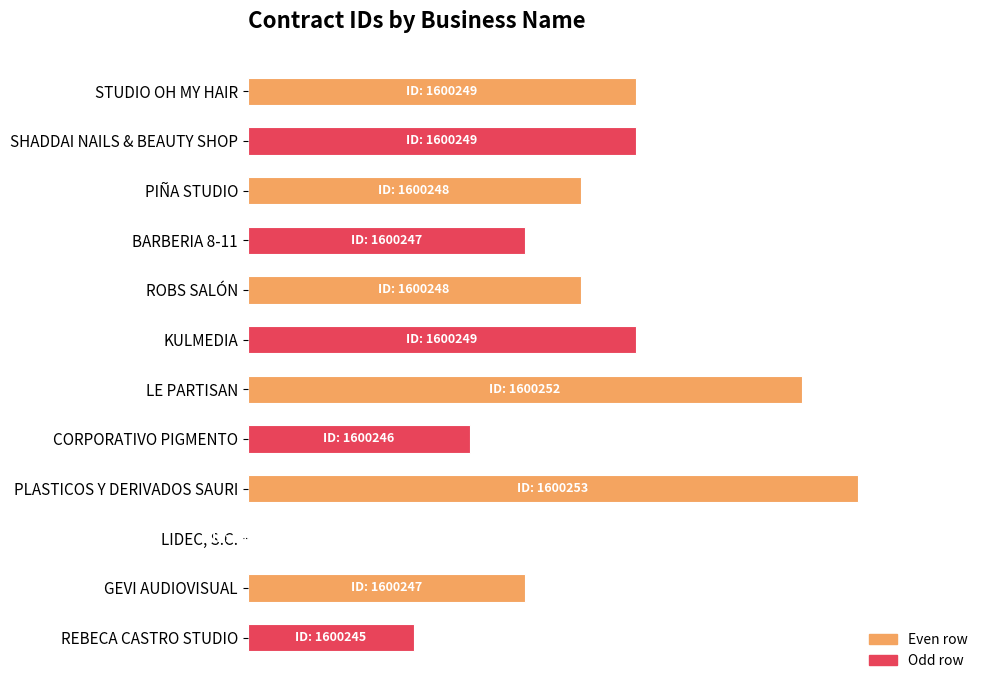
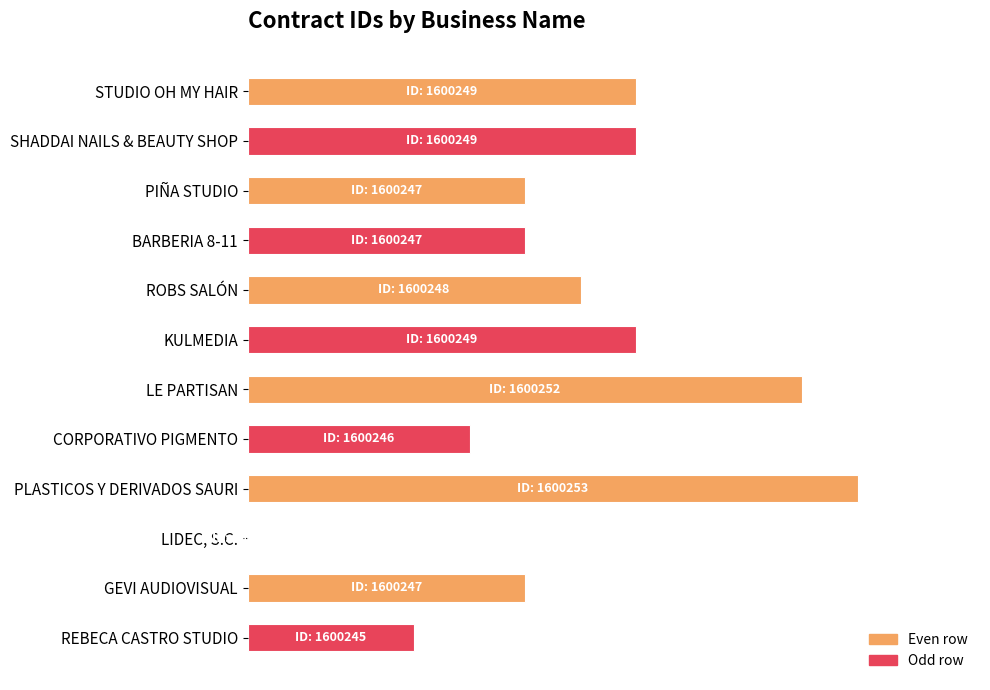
  {
-   "PIÑA STUDIO": 1600248
+   "PIÑA STUDIO": 1600247
  }
